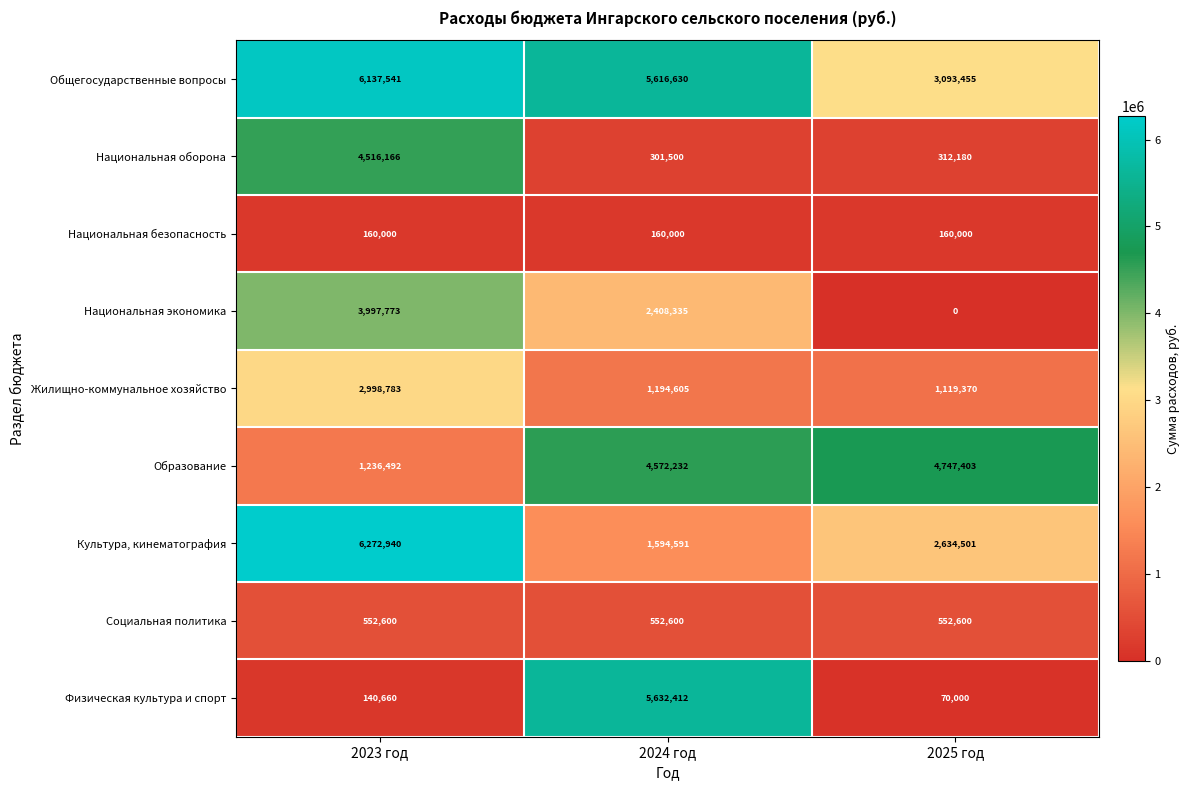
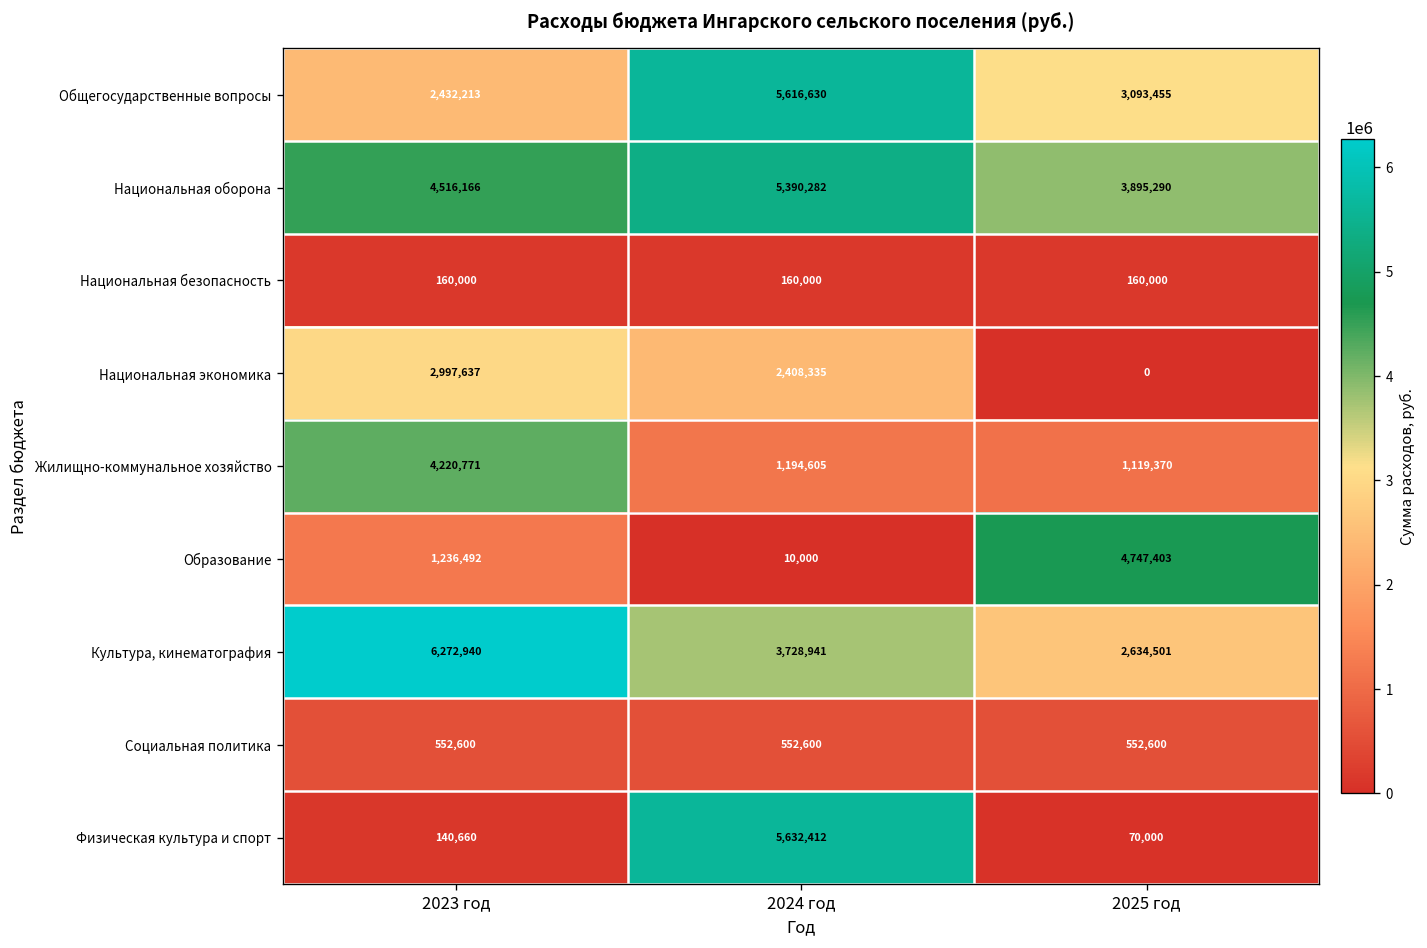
  {
    "Общегосударственные вопросы": {
-     "2023 год": "6,137,541",
+     "2023 год": "2,432,213",
      "2024 год": "5,616,630",
      "2025 год": "3,093,455"
    },
    "Национальная оборона": {
      "2023 год": "4,516,166",
-     "2024 год": "301,500",
-     "2025 год": "312,180"
+     "2024 год": "5,390,282",
+     "2025 год": "3,895,290"
    },
    "Национальная безопасность": {
      "2023 год": "160,000",
      "2024 год": "160,000",
      "2025 год": "160,000"
    },
    "Национальная экономика": {
-     "2023 год": "3,997,773",
+     "2023 год": "2,997,637",
      "2024 год": "2,408,335",
      "2025 год": "0"
    },
    "Жилищно-коммунальное хозяйство": {
-     "2023 год": "2,998,783",
+     "2023 год": "4,220,771",
      "2024 год": "1,194,605",
      "2025 год": "1,119,370"
    },
    "Образование": {
      "2023 год": "1,236,492",
-     "2024 год": "4,572,232",
+     "2024 год": "10,000",
      "2025 год": "4,747,403"
    },
    "Культура, кинематография": {
      "2023 год": "6,272,940",
-     "2024 год": "1,594,591",
+     "2024 год": "3,728,941",
      "2025 год": "2,634,501"
    },
    "Социальная политика": {
      "2023 год": "552,600",
      "2024 год": "552,600",
      "2025 год": "552,600"
    },
    "Физическая культура и спорт": {
      "2023 год": "140,660",
      "2024 год": "5,632,412",
      "2025 год": "70,000"
    }
  }
